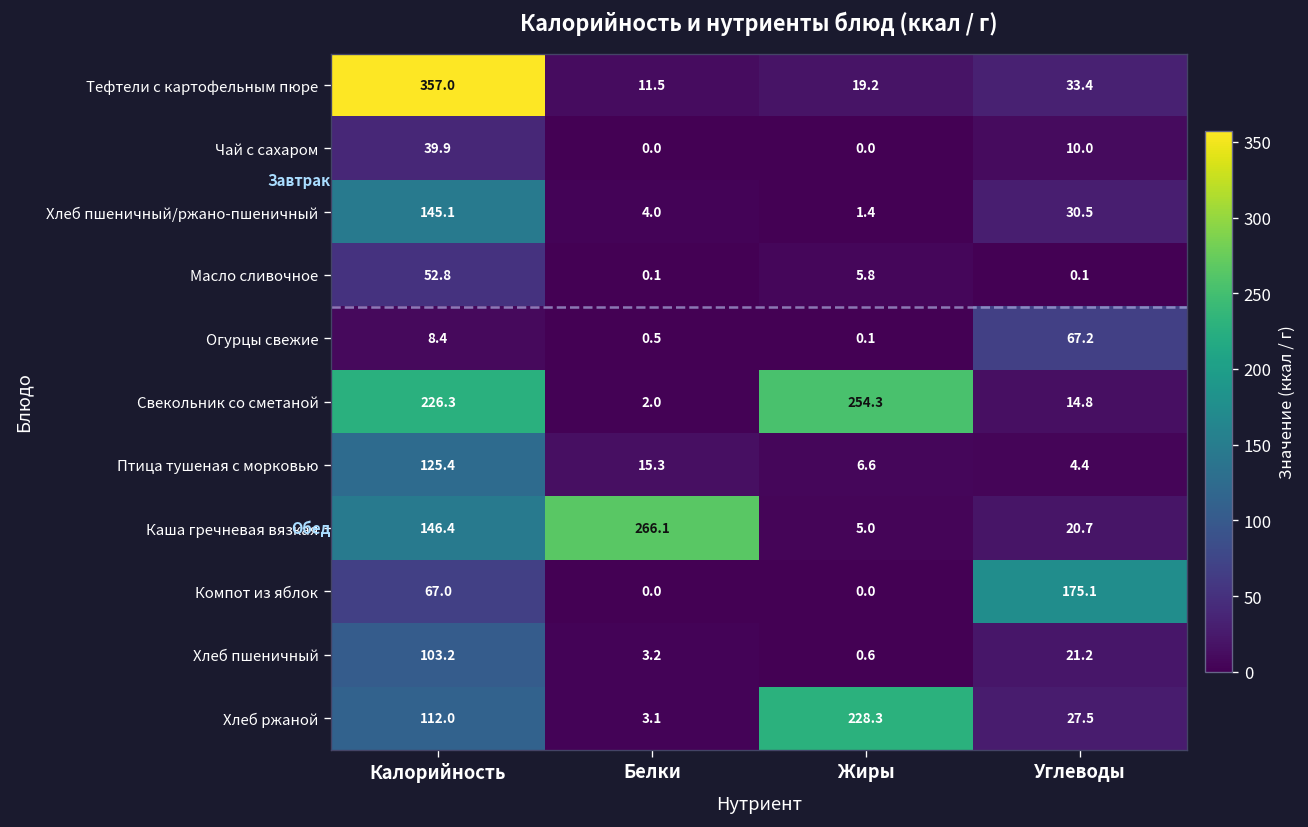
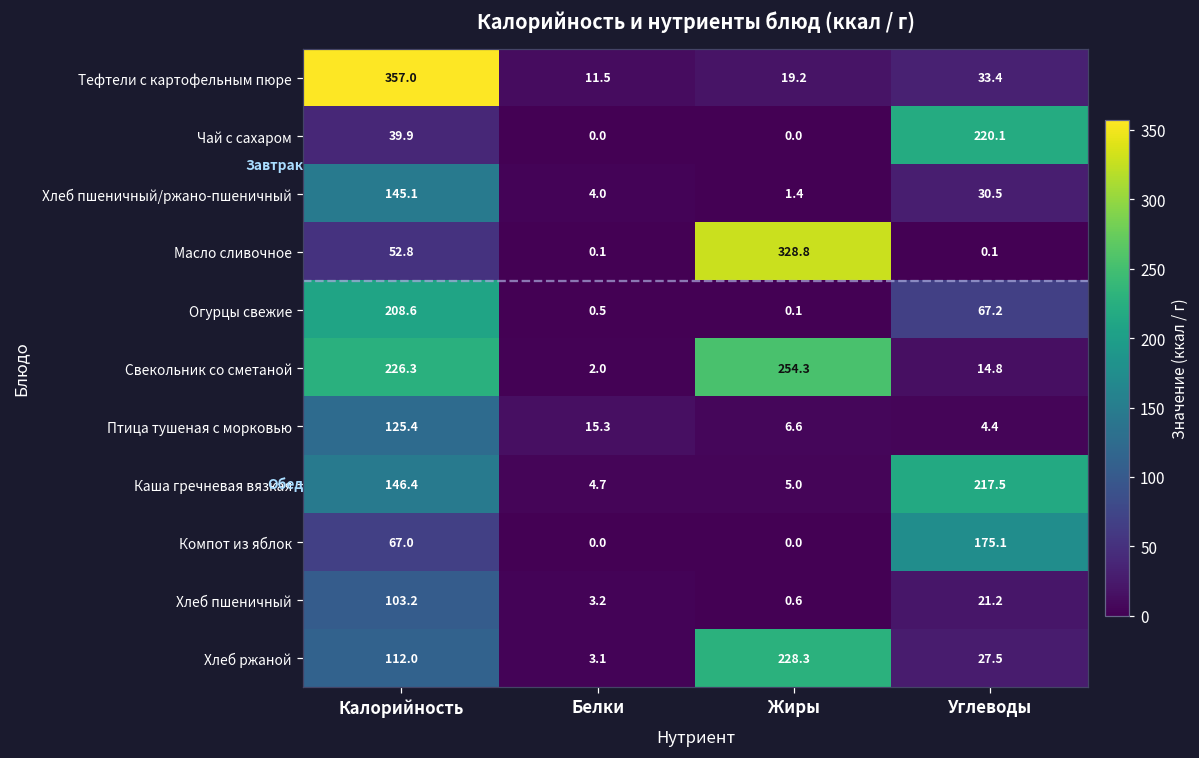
  {
    "Тефтели с картофельным пюре": {
      "Калорийность": 357.0,
      "Белки": 11.5,
      "Жиры": 19.2,
      "Углеводы": 33.4
    },
    "Чай с сахаром": {
      "Калорийность": 39.9,
      "Белки": 0.0,
      "Жиры": 0.0,
-     "Углеводы": 10.0
+     "Углеводы": 220.1
    },
    "Хлеб пшеничный/ржано-пшеничный": {
      "Калорийность": 145.1,
      "Белки": 4.0,
      "Жиры": 1.4,
      "Углеводы": 30.5
    },
    "Масло сливочное": {
      "Калорийность": 52.8,
      "Белки": 0.1,
-     "Жиры": 5.8,
+     "Жиры": 328.8,
      "Углеводы": 0.1
    },
    "Огурцы свежие": {
-     "Калорийность": 8.4,
+     "Калорийность": 208.6,
      "Белки": 0.5,
      "Жиры": 0.1,
      "Углеводы": 67.2
    },
    "Свекольник со сметаной": {
      "Калорийность": 226.3,
      "Белки": 2.0,
      "Жиры": 254.3,
      "Углеводы": 14.8
    },
    "Птица тушеная с морковью": {
      "Калорийность": 125.4,
      "Белки": 15.3,
      "Жиры": 6.6,
      "Углеводы": 4.4
    },
    "Каша гречневая вязкая": {
      "Калорийность": 146.4,
-     "Белки": 266.1,
+     "Белки": 4.7,
      "Жиры": 5.0,
-     "Углеводы": 20.7
+     "Углеводы": 217.5
    },
    "Компот из яблок": {
      "Калорийность": 67.0,
      "Белки": 0.0,
      "Жиры": 0.0,
      "Углеводы": 175.1
    },
    "Хлеб пшеничный": {
      "Калорийность": 103.2,
      "Белки": 3.2,
      "Жиры": 0.6,
      "Углеводы": 21.2
    },
    "Хлеб ржаной": {
      "Калорийность": 112.0,
      "Белки": 3.1,
      "Жиры": 228.3,
      "Углеводы": 27.5
    }
  }
